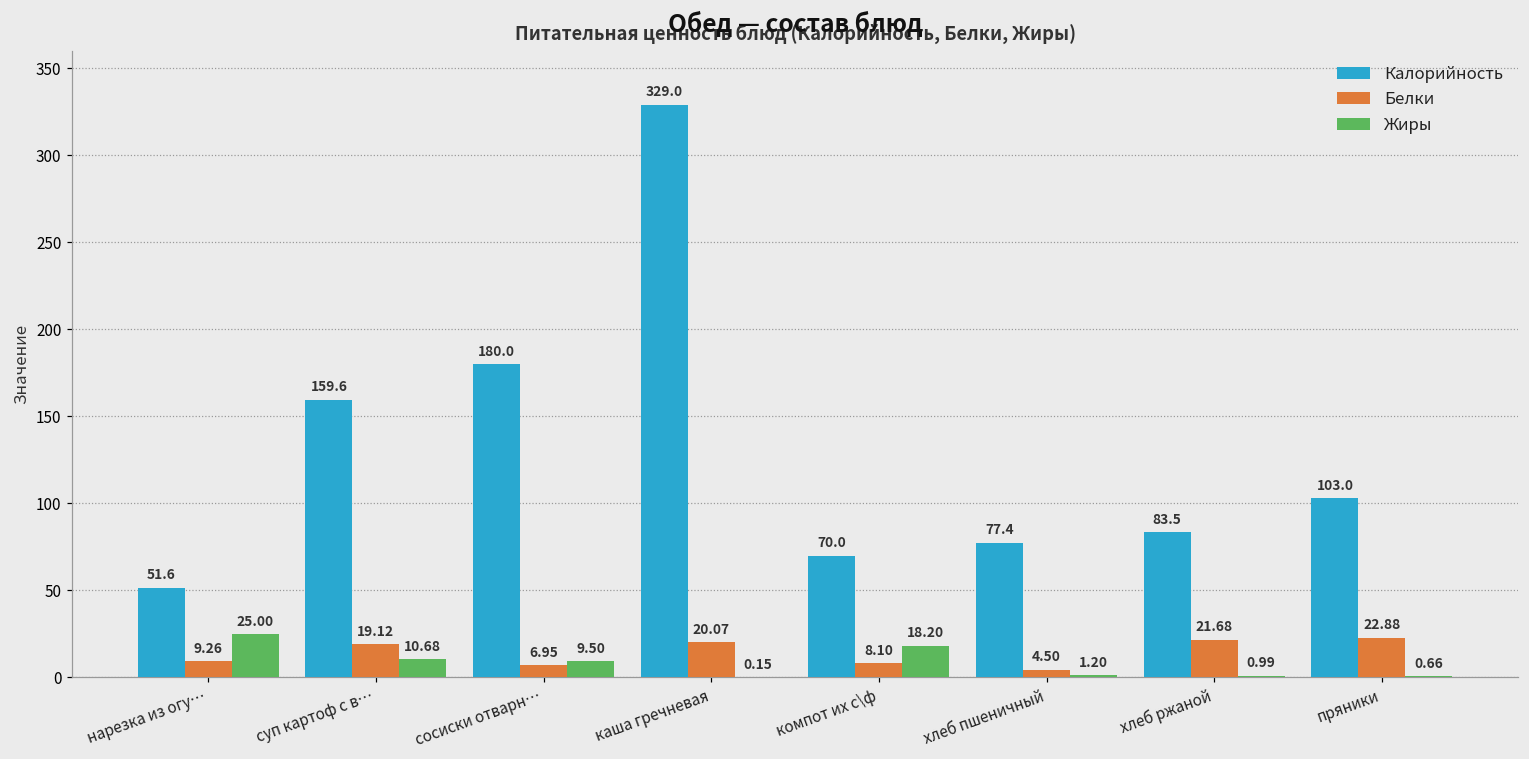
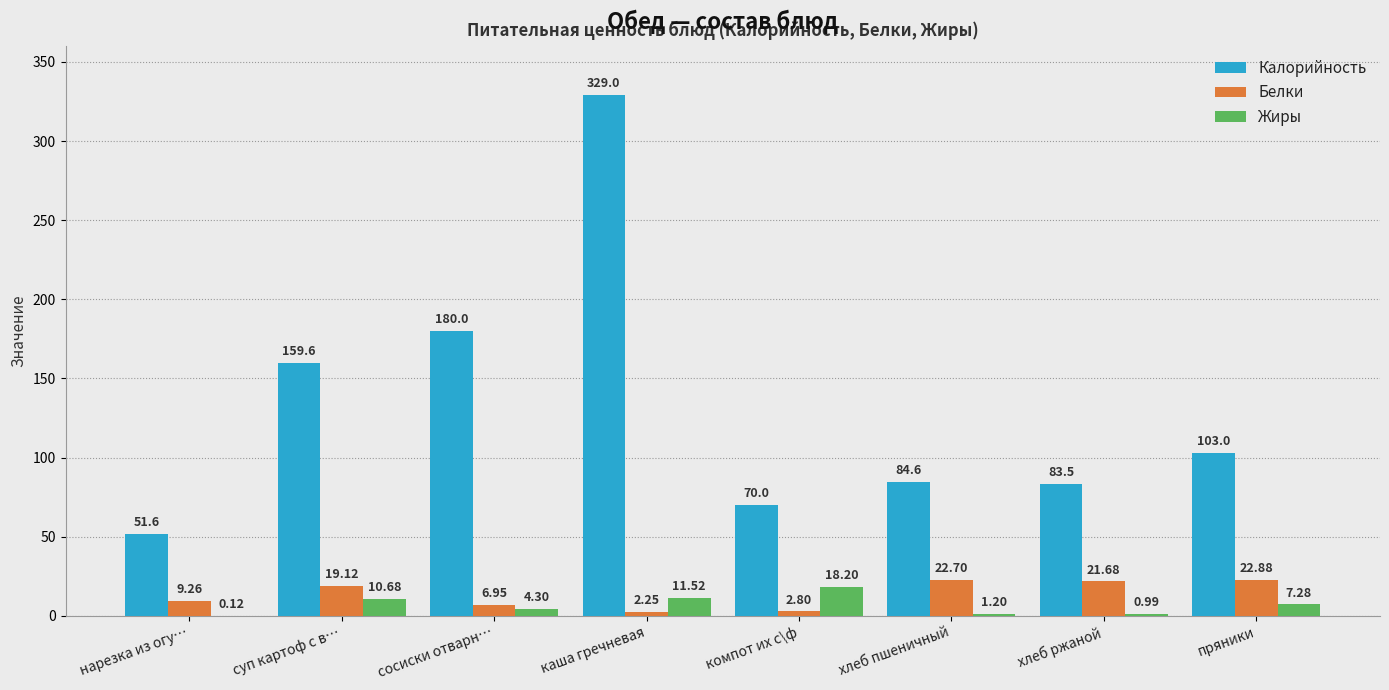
  {
    "Калорийность": {
      "нарезка из огу…": 51.6,
      "суп картоф с в…": 159.6,
      "сосиски отварн…": 180.0,
      "каша гречневая": 329.0,
      "компот их с\\ф": 70.0,
-     "хлеб пшеничный": 77.4,
+     "хлеб пшеничный": 84.6,
      "хлеб ржаной": 83.5,
      "пряники": 103.0
    },
    "Белки": {
      "нарезка из огу…": 9.26,
      "суп картоф с в…": 19.12,
      "сосиски отварн…": 6.95,
-     "каша гречневая": 20.07,
-     "компот их с\\ф": 8.10,
-     "хлеб пшеничный": 4.50,
+     "каша гречневая": 2.25,
+     "компот их с\\ф": 2.80,
+     "хлеб пшеничный": 22.70,
      "хлеб ржаной": 21.68,
      "пряники": 22.88
    },
    "Жиры": {
-     "нарезка из огу…": 25.00,
+     "нарезка из огу…": 0.12,
      "суп картоф с в…": 10.68,
-     "сосиски отварн…": 9.50,
-     "каша гречневая": 0.15,
+     "сосиски отварн…": 4.30,
+     "каша гречневая": 11.52,
      "компот их с\\ф": 18.20,
      "хлеб пшеничный": 1.20,
      "хлеб ржаной": 0.99,
-     "пряники": 0.66
+     "пряники": 7.28
    }
  }
